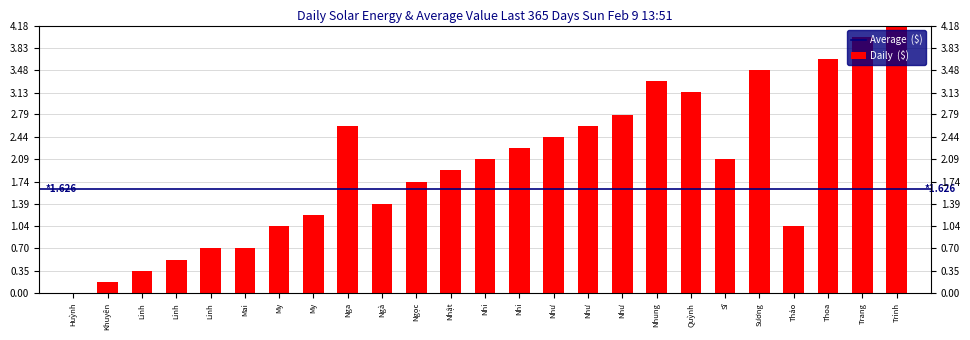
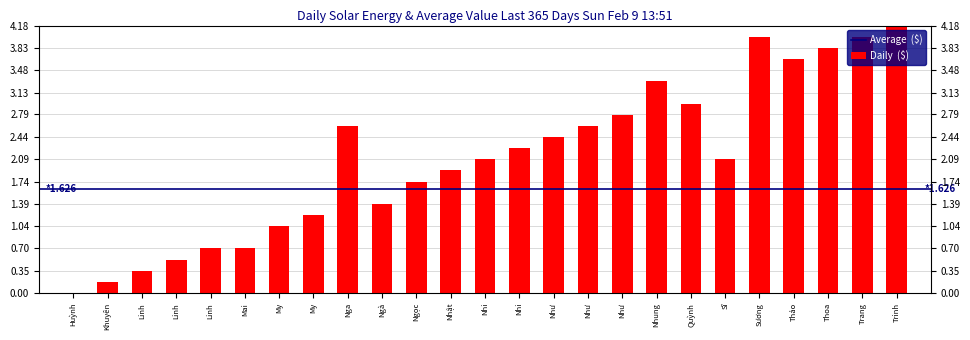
  {
    "Huỳnh": 0.0,
    "Khuyên": 0.2,
    "Mai": 0.7,
    "Nga": 2.6,
    "Ngà": 1.4,
    "Ngọc": 1.7,
    "Nhật": 1.9,
    "Nhung": 3.3,
-   "Quỳnh": 3.1,
+   "Quỳnh": 3.0,
    "Sĩ": 2.1,
-   "Sương": 3.5,
-   "Thảo": 1.0,
-   "Thoa": 3.7,
+   "Sương": 4.0,
+   "Thảo": 3.7,
+   "Thoa": 3.8,
    "Trinh": 4.2
  }
